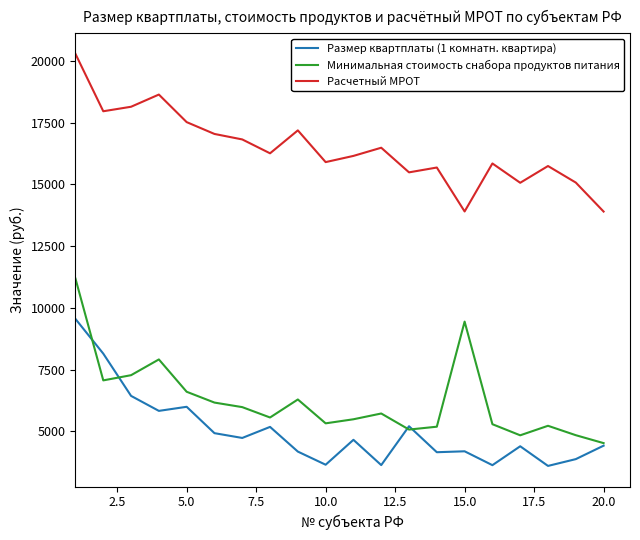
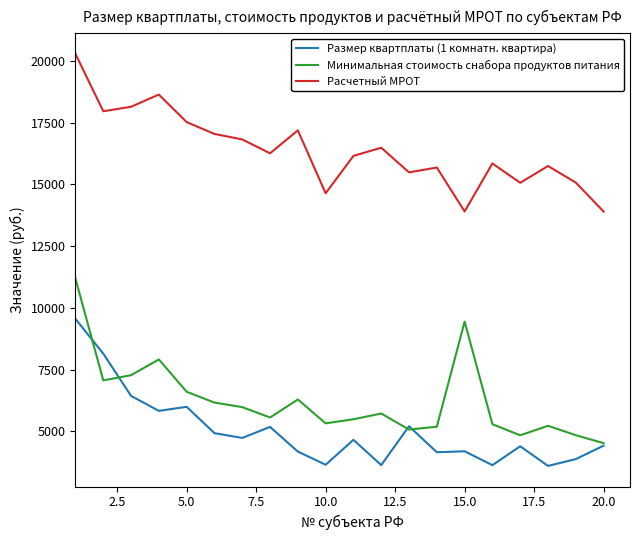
  {
    "Размер квартплаты (1 комнатн. квартира)": {
      "5.0": 6000,
      "10.0": 3600,
      "15.0": 4200,
      "20.0": 4400
    },
    "Минимальная стоимость снабора продуктов питания": {
      "5.0": 6600,
      "10.0": 5300,
      "15.0": 9400,
      "20.0": 4500
    },
    "Расчетный МРОТ": {
      "5.0": 17500,
-     "10.0": 15900,
+     "10.0": 14600,
      "15.0": 13900,
      "20.0": 13900
    }
  }
